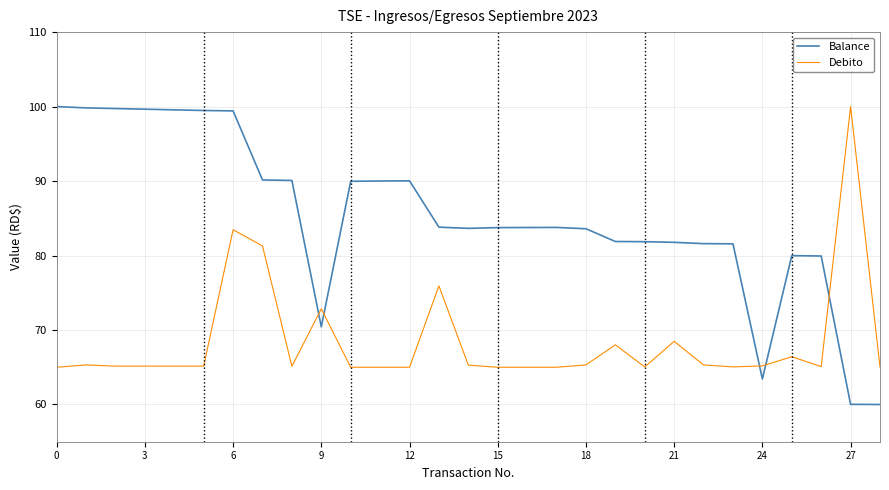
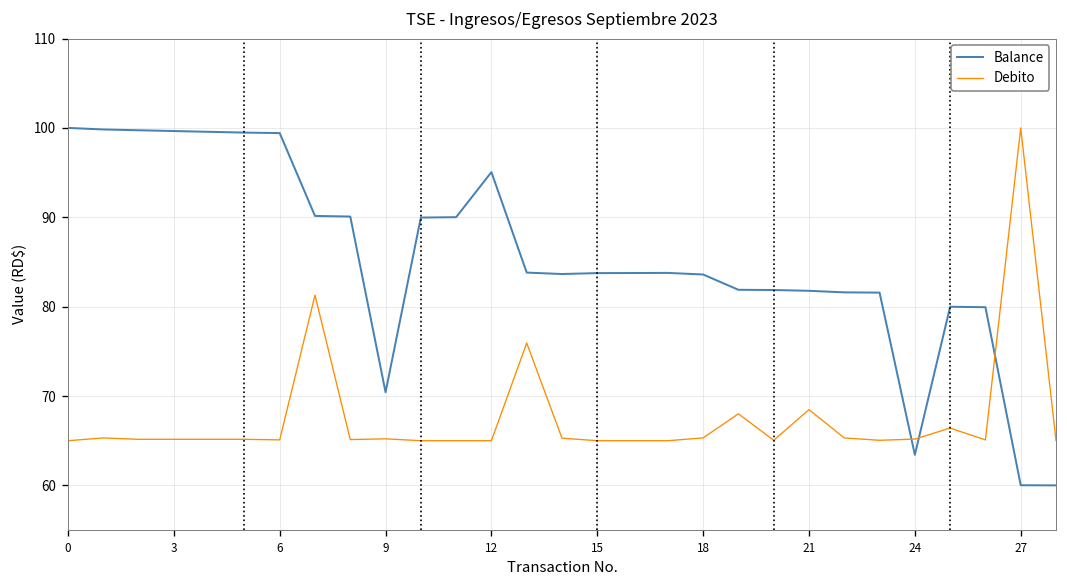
  {
    "Balance": {
      "0": 100,
      "3": 100,
      "6": 99,
      "9": 70,
-     "12": 90,
+     "12": 95,
      "15": 84,
      "18": 84,
      "21": 82,
      "24": 63,
      "27": 60
    },
    "Debito": {
      "0": 65,
      "3": 65,
-     "6": 83,
-     "9": 73,
+     "6": 65,
+     "9": 65,
      "12": 65,
      "15": 65,
      "18": 65,
      "21": 68,
      "24": 65,
      "27": 100
    }
  }
